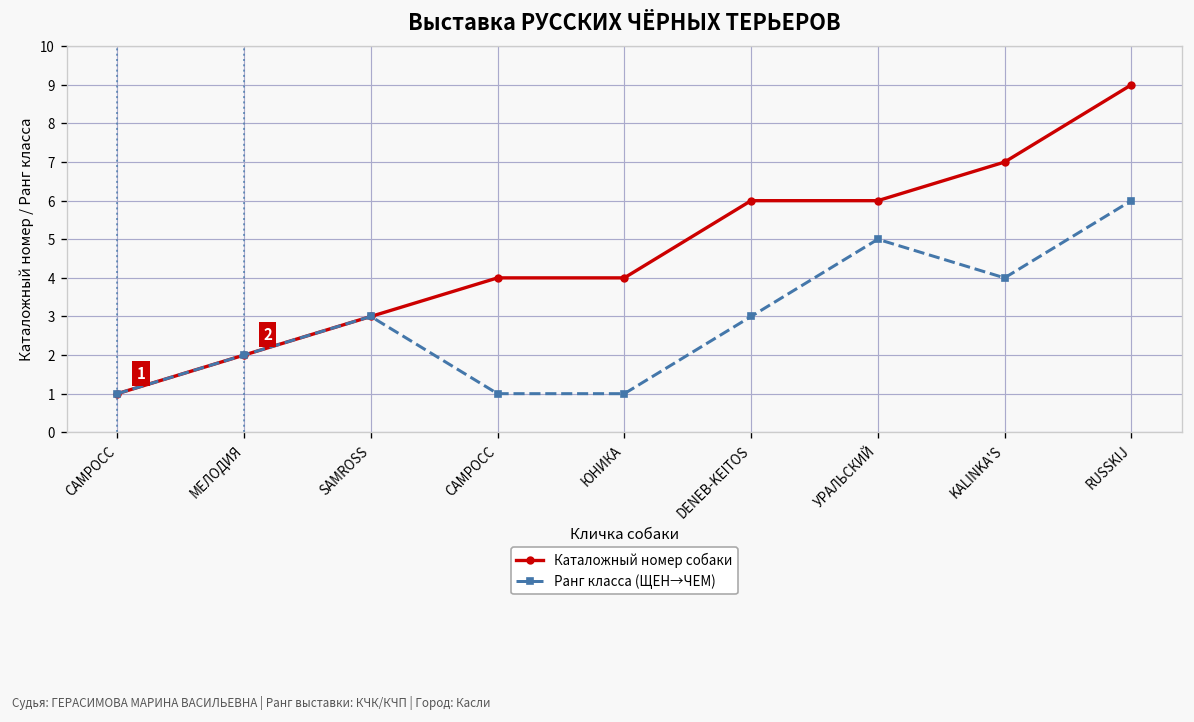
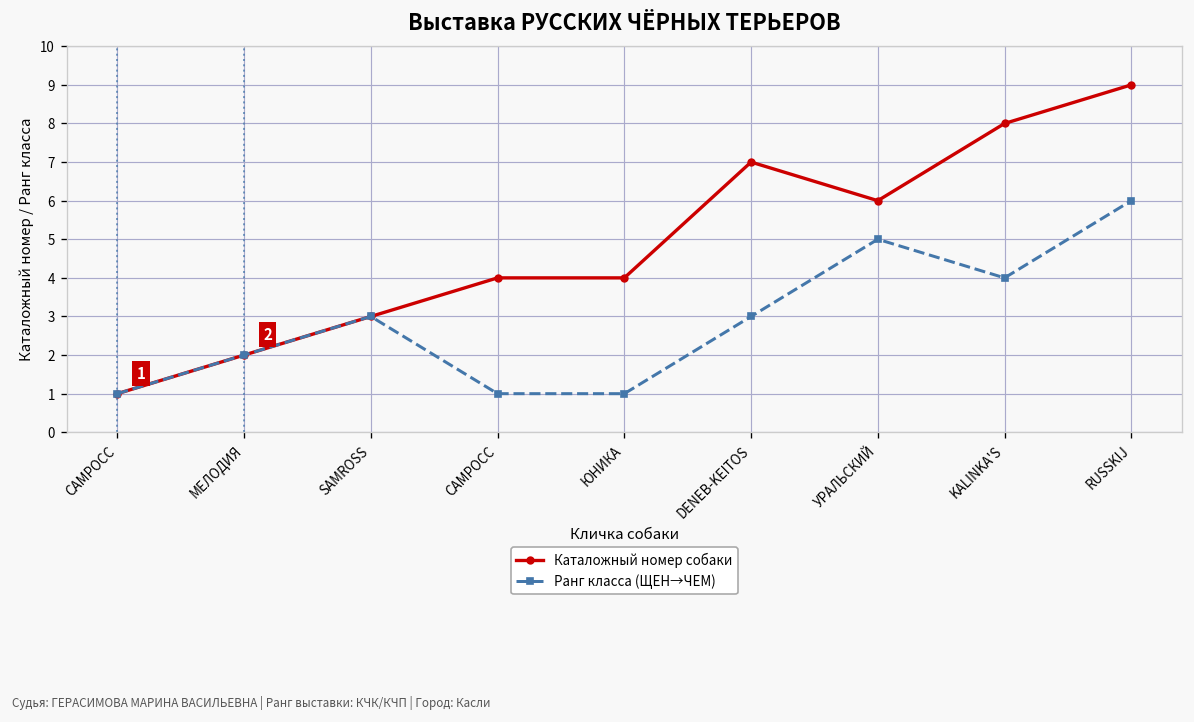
  {
    "Каталожный номер собаки": {
      "ЮНИКА": 4,
-     "DENEB-KEITOS": 6,
+     "DENEB-KEITOS": 7,
      "УРАЛЬСКИЙ": 6,
-     "KALINKA'S": 7,
+     "KALINKA'S": 8,
      "RUSSKIJ": 9
    },
    "Ранг класса (ЩЕН→ЧЕМ)": {
      "ЮНИКА": 1,
      "DENEB-KEITOS": 3,
      "УРАЛЬСКИЙ": 5,
      "KALINKA'S": 4,
      "RUSSKIJ": 6
    }
  }
